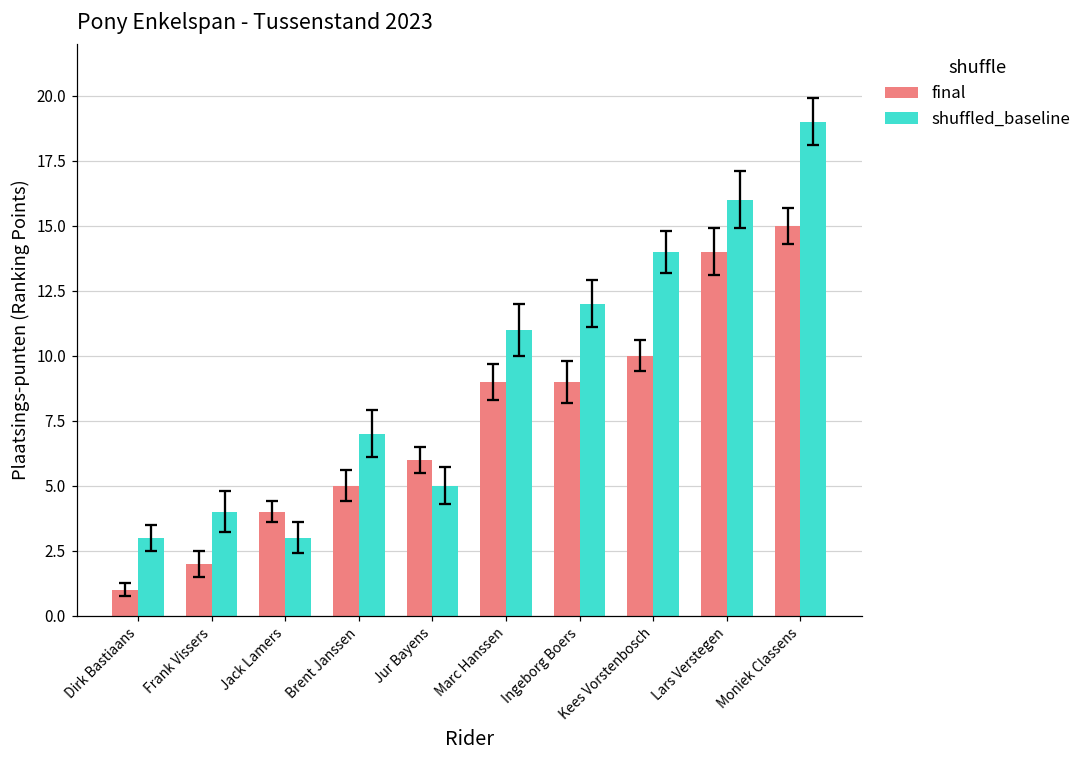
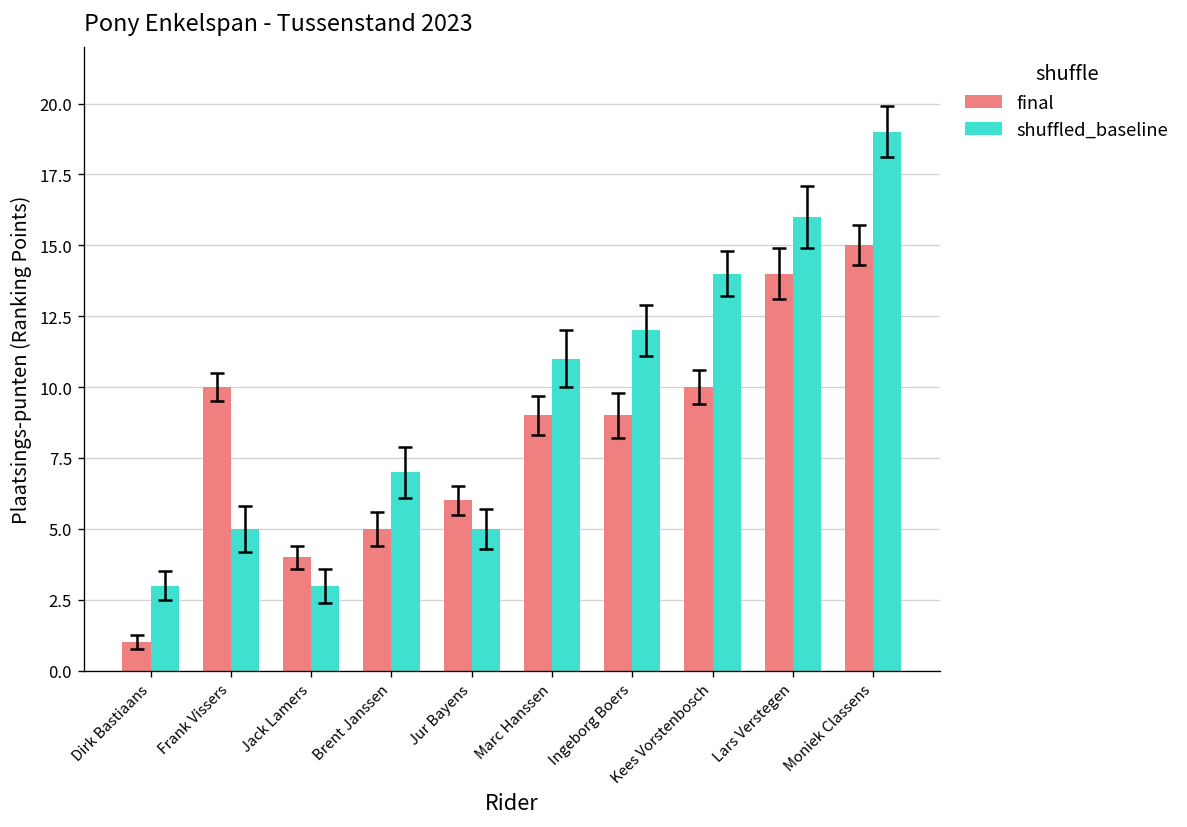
  {
    "final": {
      "Dirk Bastiaans": 1,
-     "Frank Vissers": 2,
+     "Frank Vissers": 10,
      "Jack Lamers": 4,
      "Brent Janssen": 5,
      "Jur Bayens": 6,
      "Marc Hanssen": 9,
      "Ingeborg Boers": 9,
      "Kees Vorstenbosch": 10,
      "Lars Verstegen": 14,
      "Moniek Classens": 15
    },
    "shuffled_baseline": {
      "Dirk Bastiaans": 3,
-     "Frank Vissers": 4,
+     "Frank Vissers": 5,
      "Jack Lamers": 3,
      "Brent Janssen": 7,
      "Jur Bayens": 5,
      "Marc Hanssen": 11,
      "Ingeborg Boers": 12,
      "Kees Vorstenbosch": 14,
      "Lars Verstegen": 16,
      "Moniek Classens": 19
    }
  }
